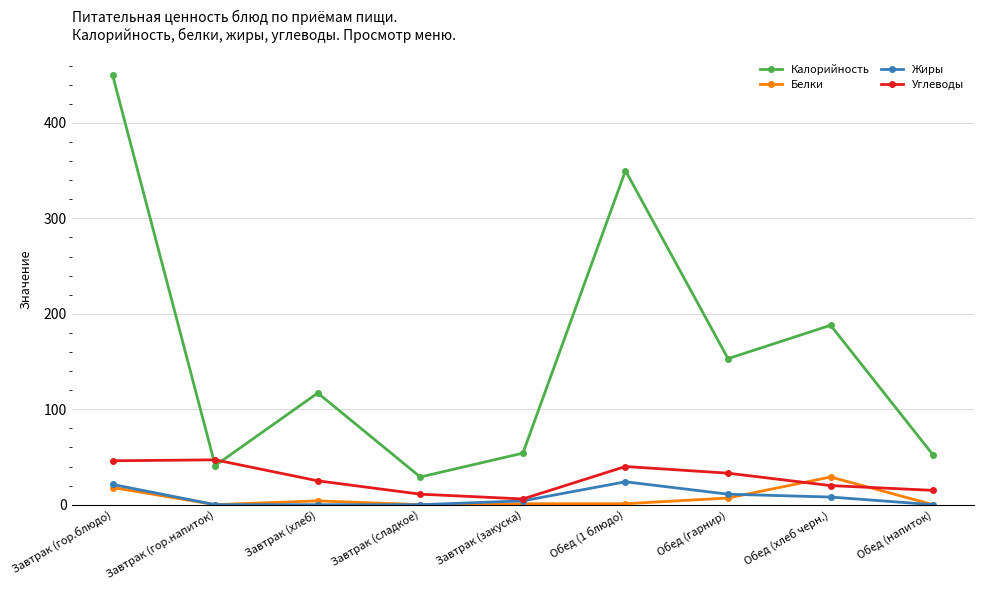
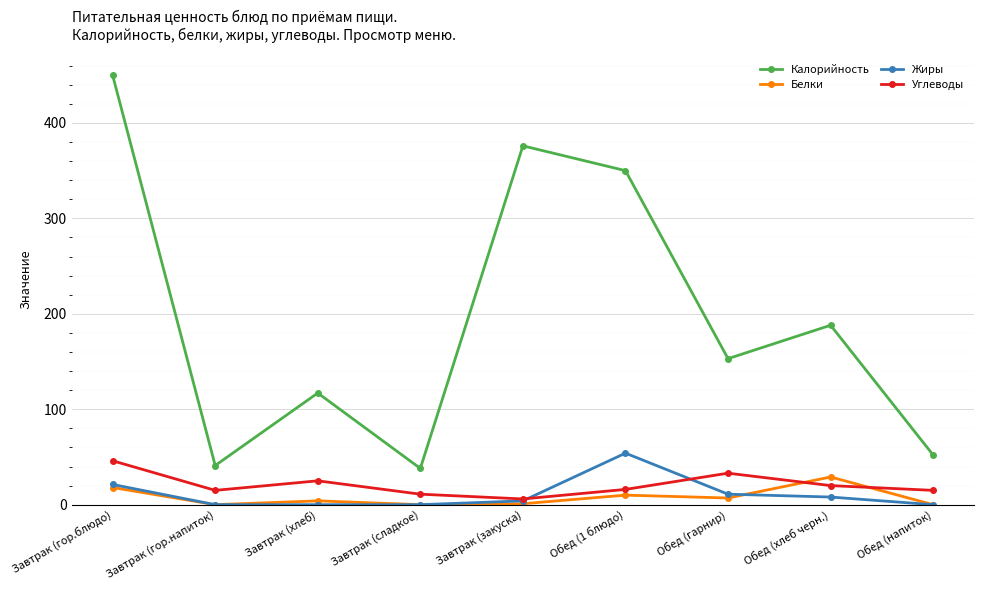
  {
    "Калорийность": {
      "Завтрак (гор.блюдо)": 450,
      "Завтрак (гор.напиток)": 40,
      "Завтрак (хлеб)": 120,
-     "Завтрак (сладкое)": 30,
-     "Завтрак (закуска)": 50,
+     "Завтрак (сладкое)": 40,
+     "Завтрак (закуска)": 380,
      "Обед (1 блюдо)": 350,
      "Обед (гарнир)": 150,
      "Обед (хлеб черн.)": 190,
      "Обед (напиток)": 50
    },
    "Белки": {
      "Завтрак (гор.блюдо)": 20,
      "Завтрак (хлеб)": 0,
      "Завтрак (закуска)": 0,
-     "Обед (1 блюдо)": 0,
+     "Обед (1 блюдо)": 10,
      "Обед (гарнир)": 10,
      "Обед (хлеб черн.)": 30
    },
    "Жиры": {
      "Завтрак (гор.блюдо)": 20,
      "Завтрак (хлеб)": 0,
-     "Обед (1 блюдо)": 20,
+     "Обед (1 блюдо)": 50,
      "Обед (гарнир)": 10,
      "Обед (хлеб черн.)": 10
    },
    "Углеводы": {
      "Завтрак (гор.блюдо)": 50,
-     "Завтрак (гор.напиток)": 50,
+     "Завтрак (гор.напиток)": 20,
      "Завтрак (хлеб)": 30,
      "Завтрак (сладкое)": 10,
-     "Обед (1 блюдо)": 40,
+     "Обед (1 блюдо)": 20,
      "Обед (гарнир)": 30,
      "Обед (хлеб черн.)": 20,
      "Обед (напиток)": 20
    }
  }
